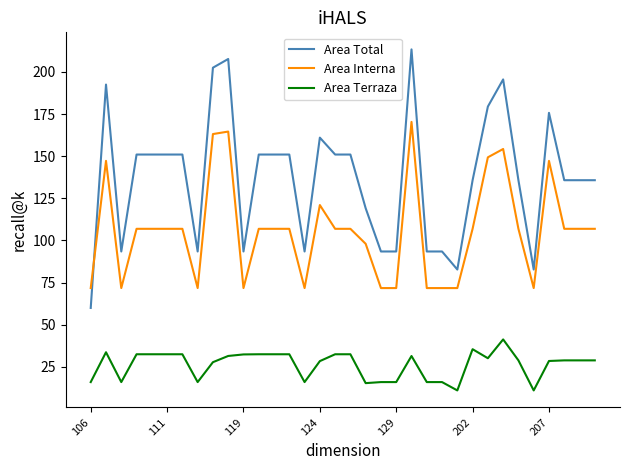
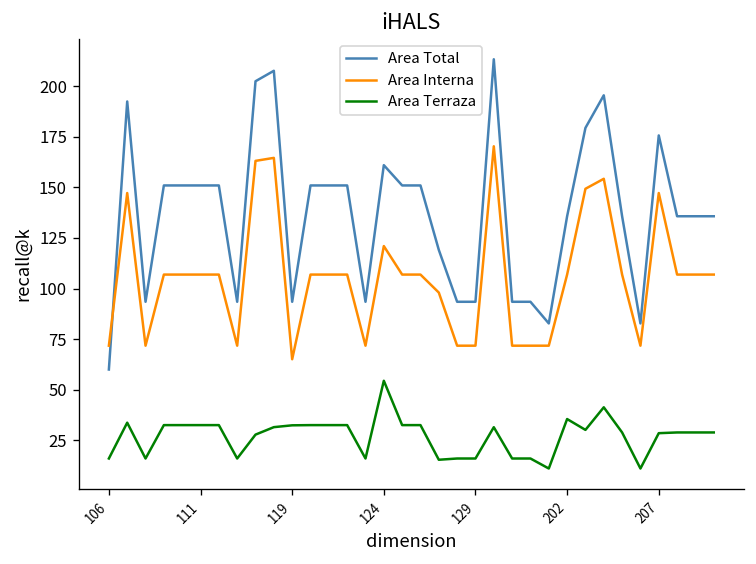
  {
    "Area Total": {
      "106": 60,
      "111": 151,
      "119": 93,
      "124": 161,
      "129": 93,
      "202": 136,
      "207": 176
    },
    "Area Interna": {
      "106": 72,
      "111": 107,
-     "119": 72,
+     "119": 65,
      "124": 121,
      "129": 72,
      "202": 107,
      "207": 147
    },
    "Area Terraza": {
      "106": 16,
      "111": 32,
      "119": 32,
-     "124": 28,
+     "124": 54,
      "129": 16,
      "202": 35,
      "207": 28
    }
  }
